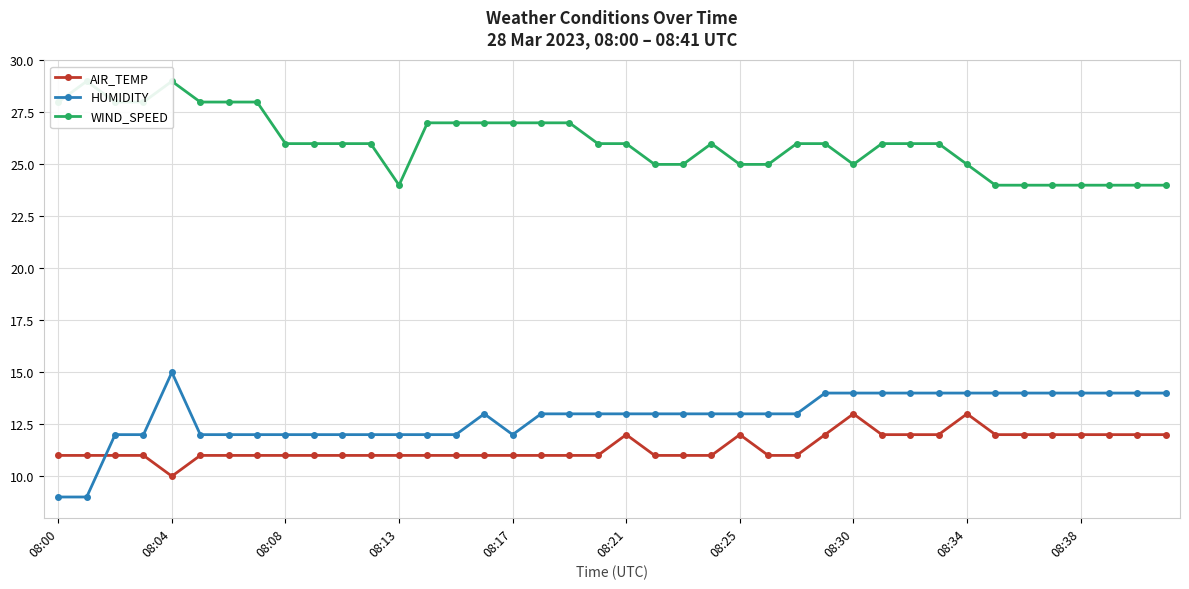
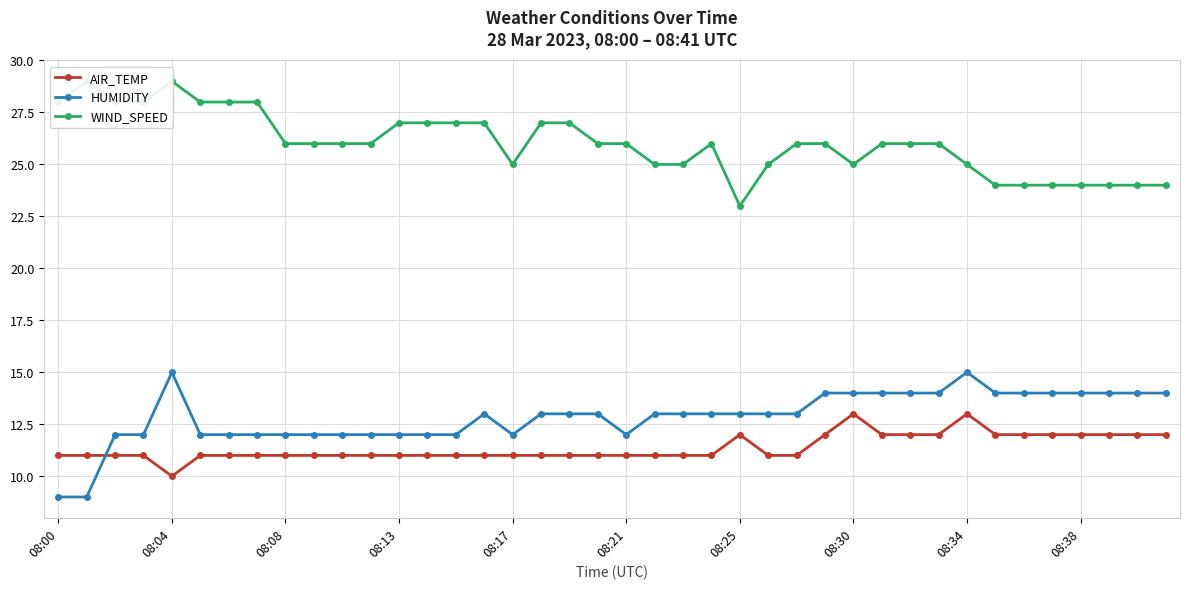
  {
    "AIR_TEMP": {
      "08:00": 11,
      "08:04": 10,
      "08:08": 11,
      "08:13": 11,
      "08:17": 11,
-     "08:21": 12,
+     "08:21": 11,
      "08:25": 12,
      "08:30": 13,
      "08:34": 13,
      "08:38": 12
    },
    "HUMIDITY": {
      "08:00": 9,
      "08:04": 15,
      "08:08": 12,
      "08:13": 12,
      "08:17": 12,
-     "08:21": 13,
+     "08:21": 12,
      "08:25": 13,
      "08:30": 14,
-     "08:34": 14,
+     "08:34": 15,
      "08:38": 14
    },
    "WIND_SPEED": {
      "08:08": 26,
-     "08:13": 24,
-     "08:17": 27,
+     "08:13": 27,
+     "08:17": 25,
      "08:21": 26,
-     "08:25": 25,
+     "08:25": 23,
      "08:30": 25,
      "08:34": 25,
      "08:38": 24
    }
  }
